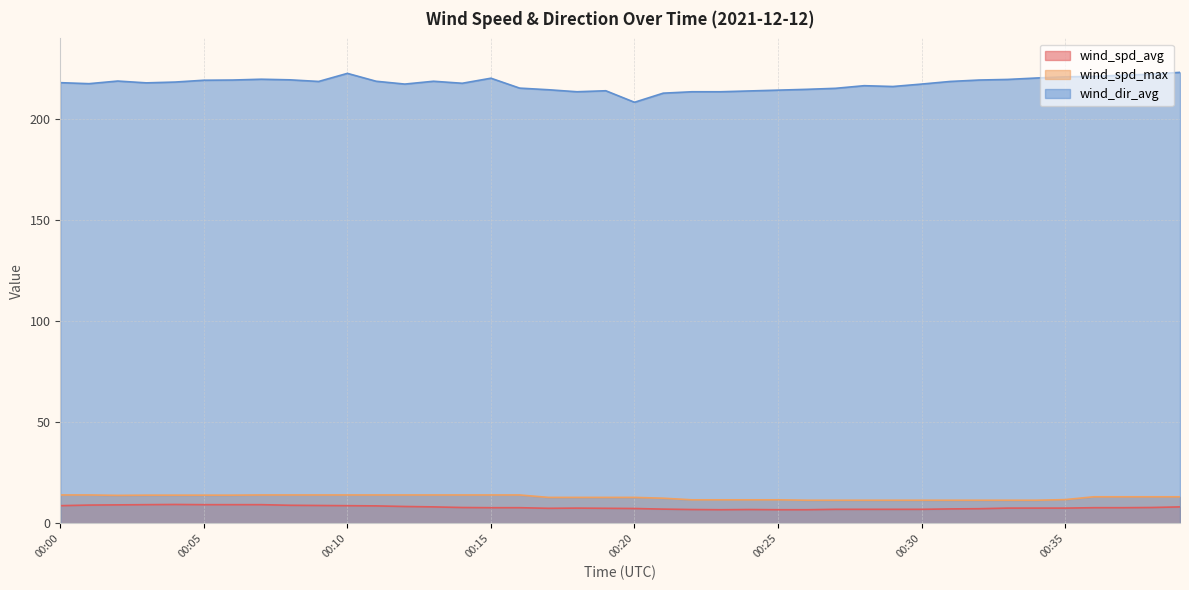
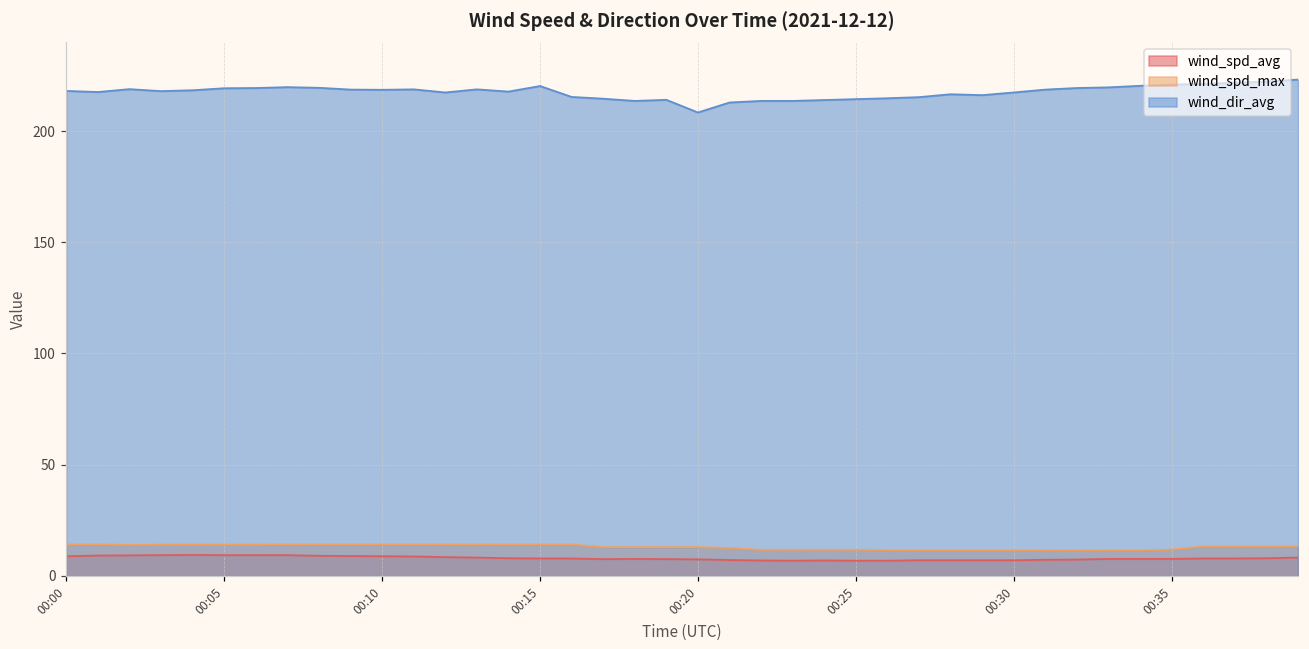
  {
    "wind_dir_avg": {
      "00:00": 218,
      "00:05": 219,
-     "00:10": 223,
+     "00:10": 219,
      "00:15": 220,
      "00:20": 208,
      "00:25": 214,
      "00:30": 217
    }
  }
